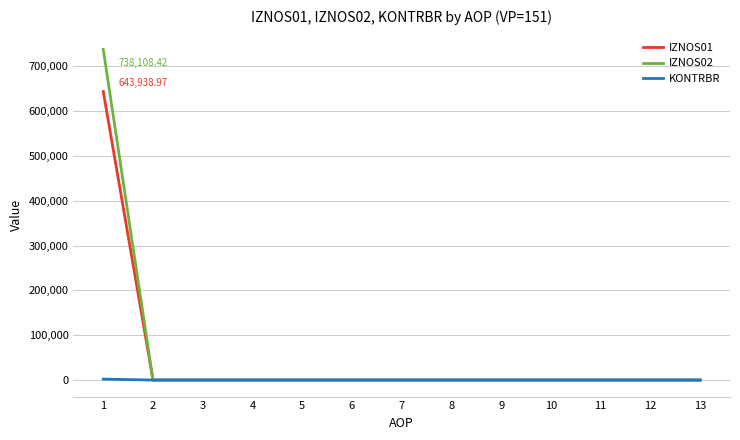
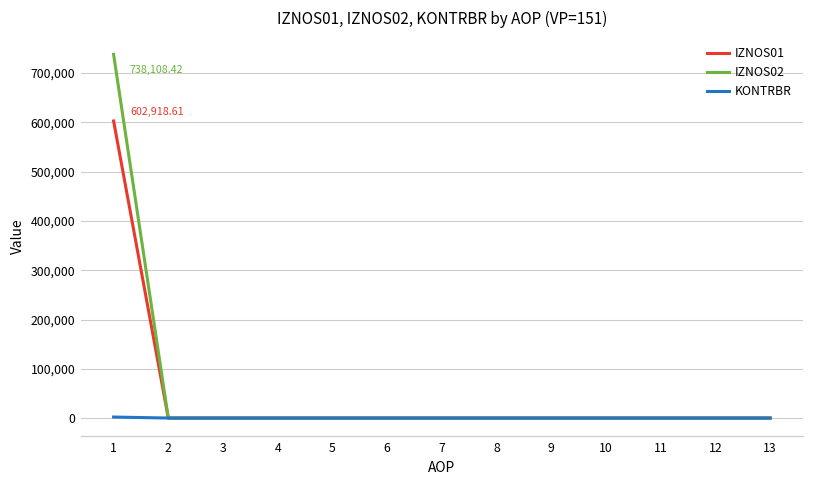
  {
    "IZNOS01": {
-     "1": "643,938.97"
+     "1": "602,918.61"
    },
    "IZNOS02": {
      "1": "738,108.42"
    },
    "KONTRBR": {
      "1": "0"
    }
  }
